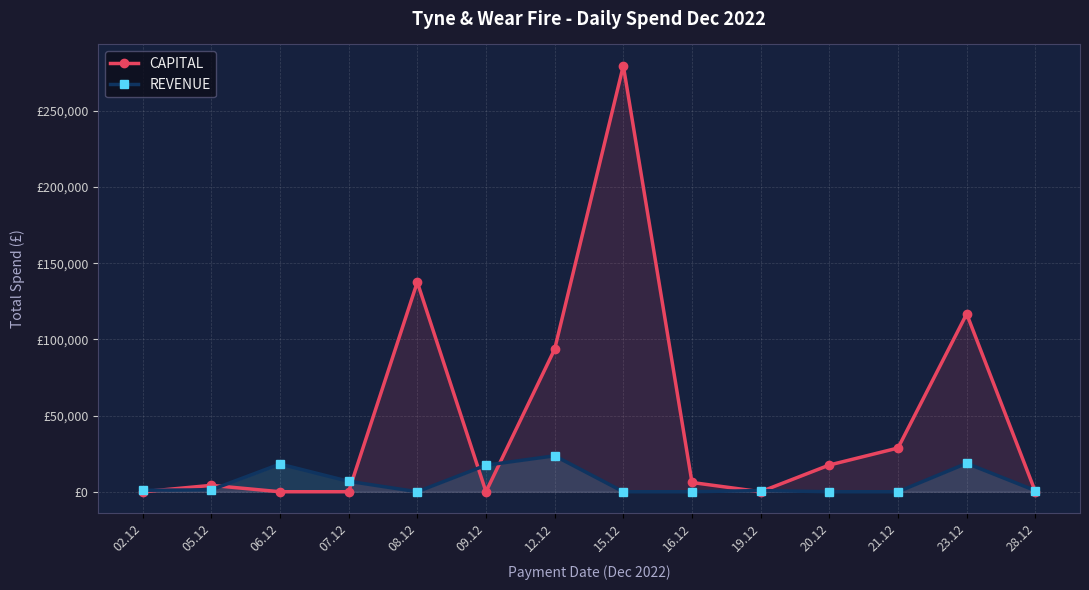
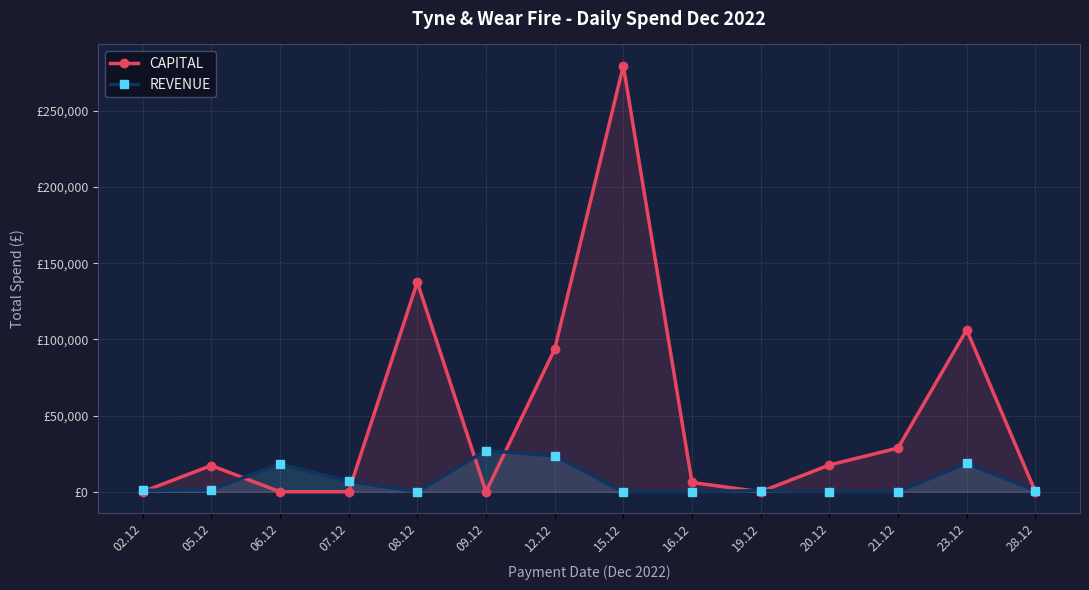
  {
    "CAPITAL": {
-     "05.12": "£4,000",
+     "05.12": "£17,000",
      "06.12": "£0",
      "07.12": "£0",
      "08.12": "£138,000",
      "09.12": "£0",
      "12.12": "£94,000",
      "15.12": "£280,000",
      "16.12": "£6,000",
      "20.12": "£18,000",
      "21.12": "£29,000",
-     "23.12": "£117,000"
+     "23.12": "£106,000"
    },
    "REVENUE": {
      "05.12": "£1,000",
      "06.12": "£18,000",
      "07.12": "£7,000",
      "08.12": "£0",
-     "09.12": "£17,000",
+     "09.12": "£27,000",
      "12.12": "£24,000",
      "15.12": "£0",
      "16.12": "£0",
      "20.12": "£0",
      "21.12": "£0",
      "23.12": "£19,000"
    }
  }
